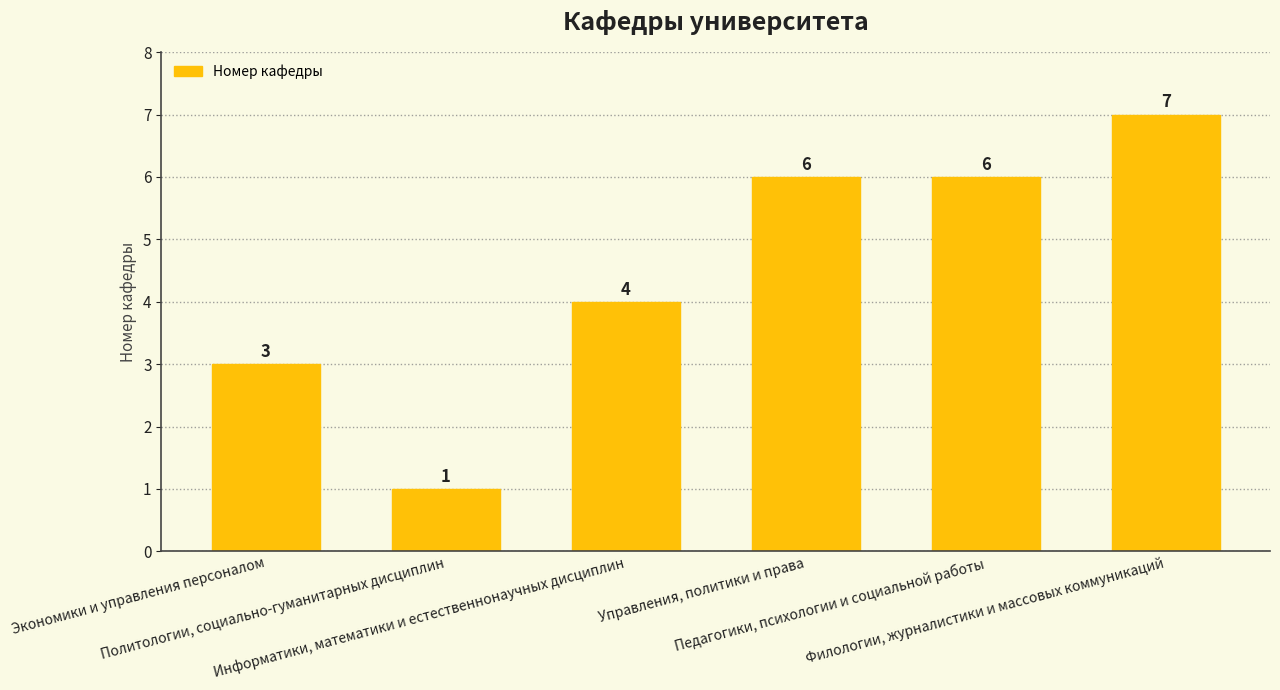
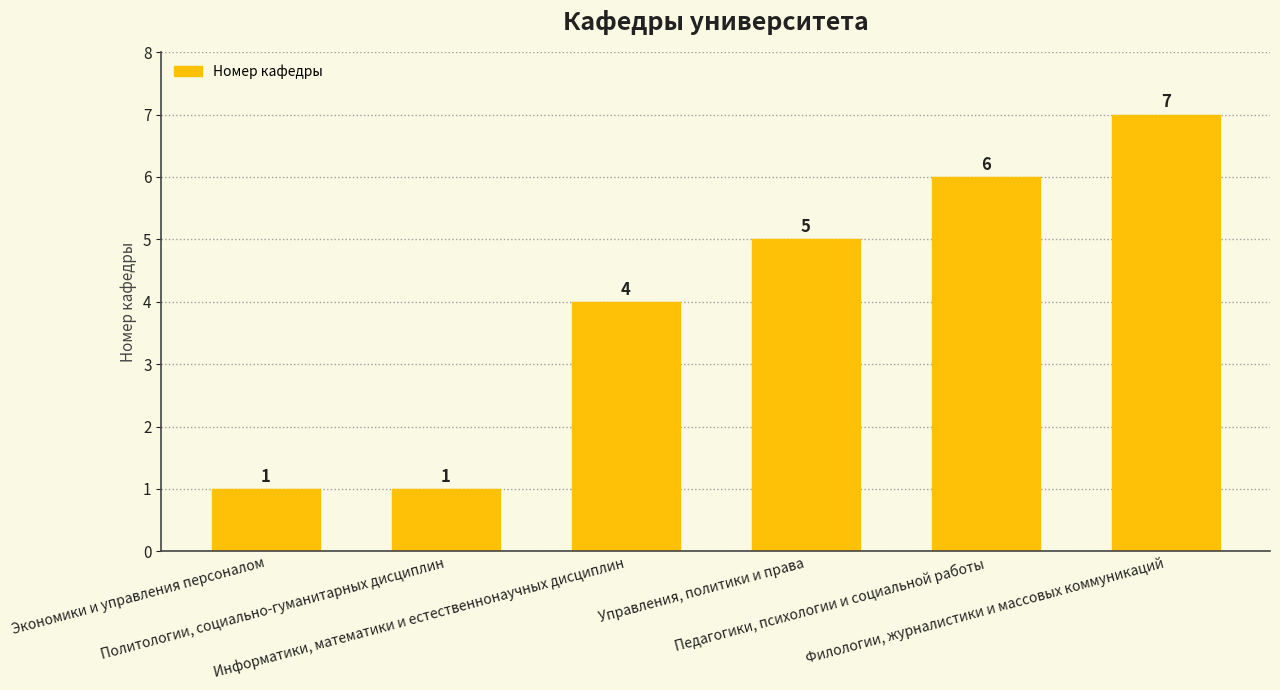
  {
-   "Экономики и управления персоналом": 3,
+   "Экономики и управления персоналом": 1,
    "Политологии, социально-гуманитарных дисциплин": 1,
    "Информатики, математики и естественнонаучных дисциплин": 4,
-   "Управления, политики и права": 6,
+   "Управления, политики и права": 5,
    "Педагогики, психологии и социальной работы": 6,
    "Филологии, журналистики и массовых коммуникаций": 7
  }
